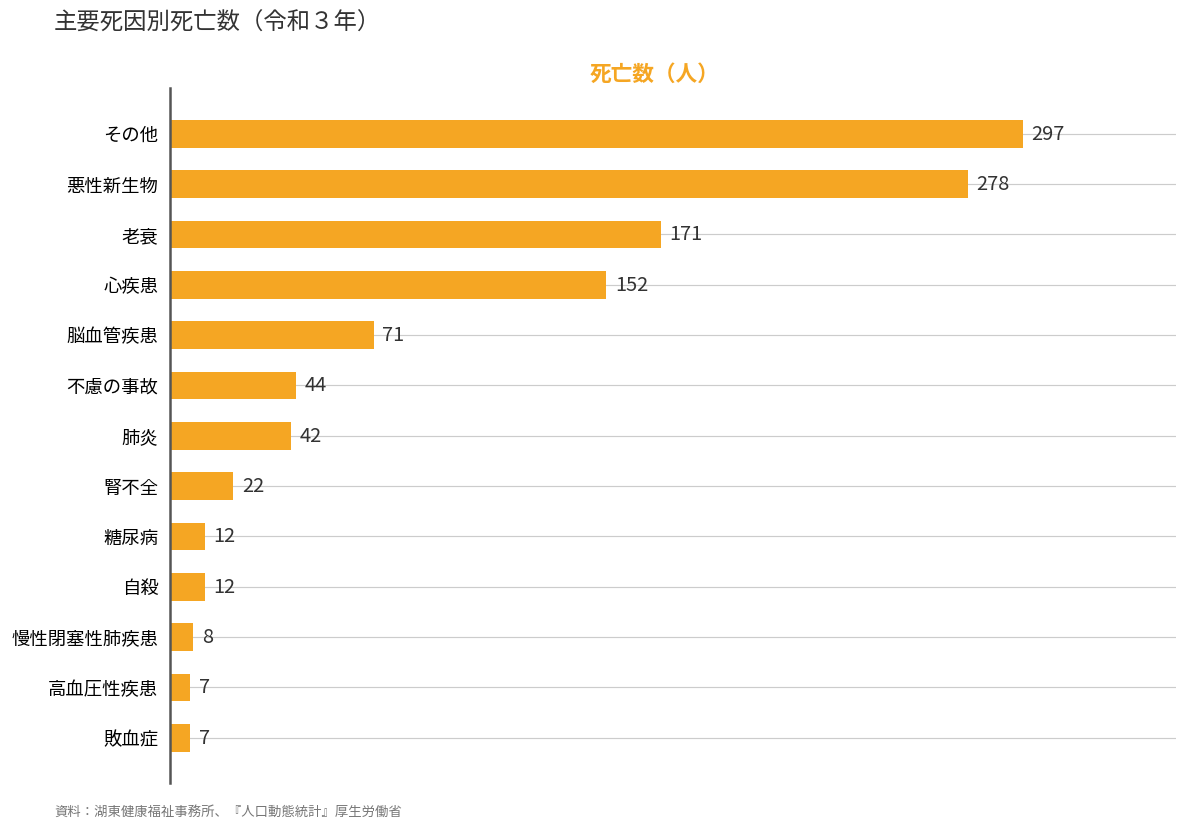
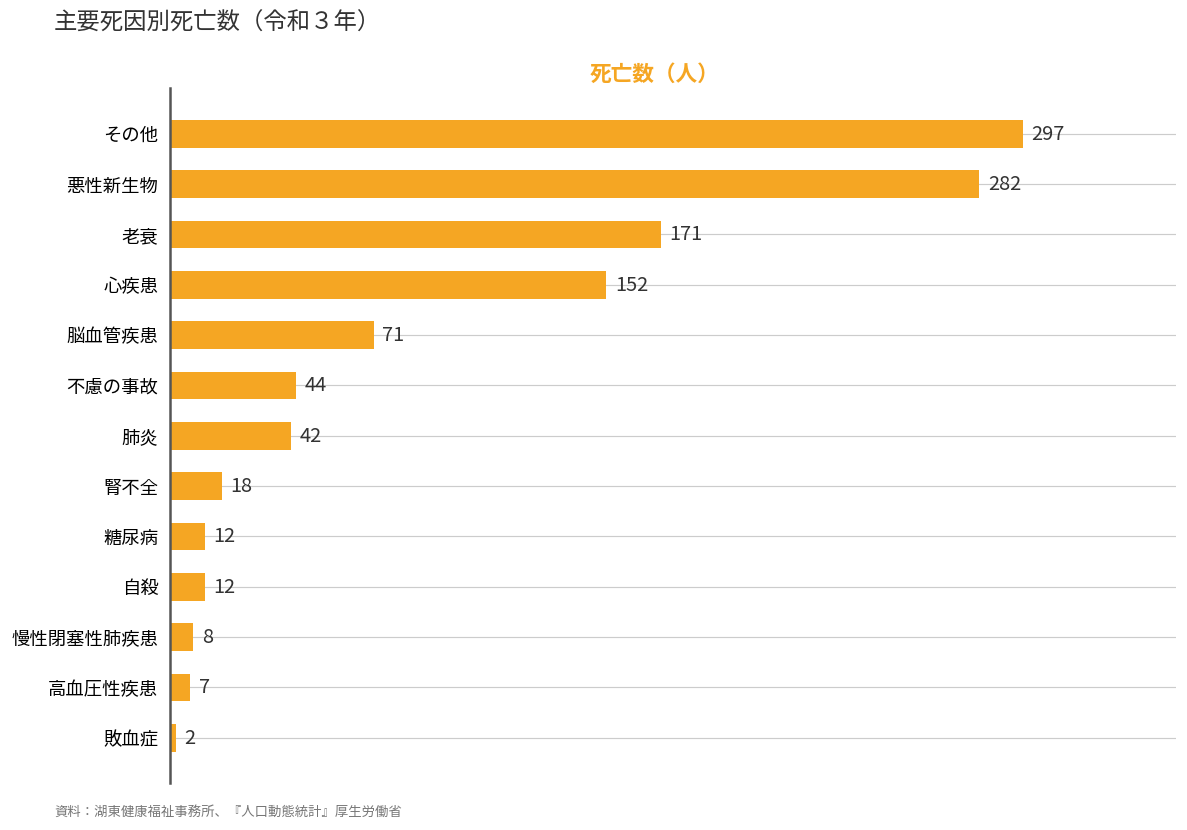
  {
    "その他": 297,
-   "悪性新生物": 278,
+   "悪性新生物": 282,
    "老衰": 171,
    "心疾患": 152,
    "脳血管疾患": 71,
    "不慮の事故": 44,
    "肺炎": 42,
-   "腎不全": 22,
+   "腎不全": 18,
    "糖尿病": 12,
    "自殺": 12,
    "慢性閉塞性肺疾患": 8,
    "高血圧性疾患": 7,
-   "敗血症": 7
+   "敗血症": 2
  }
